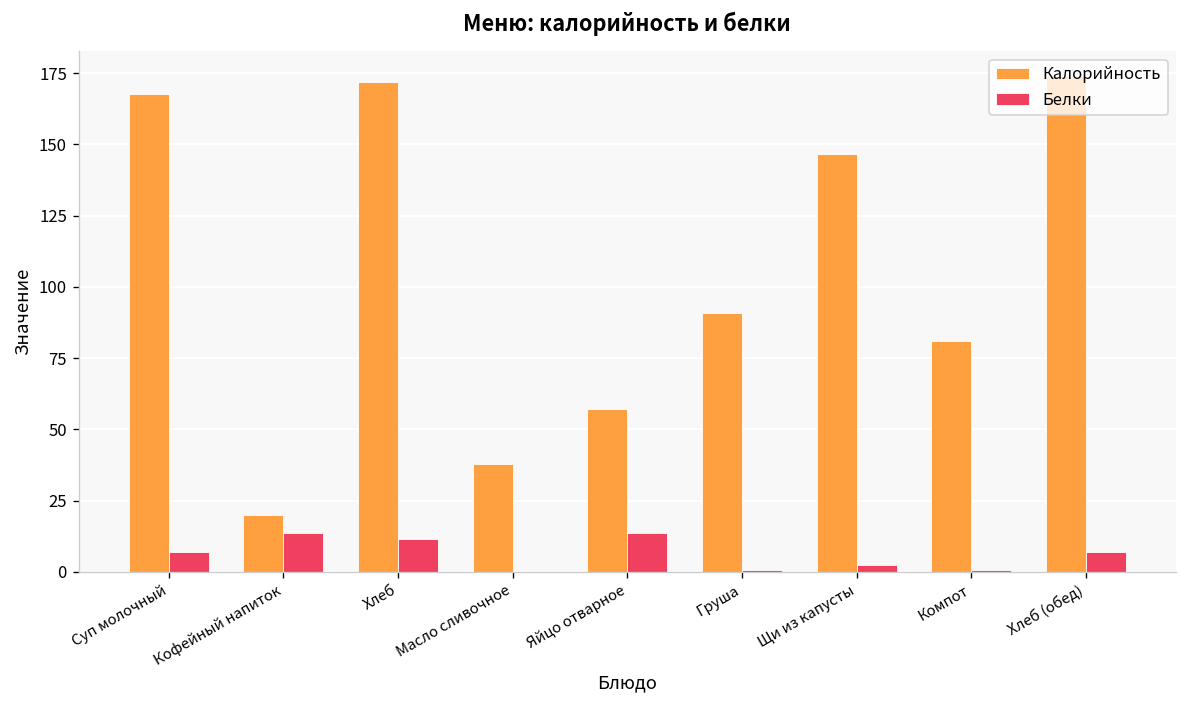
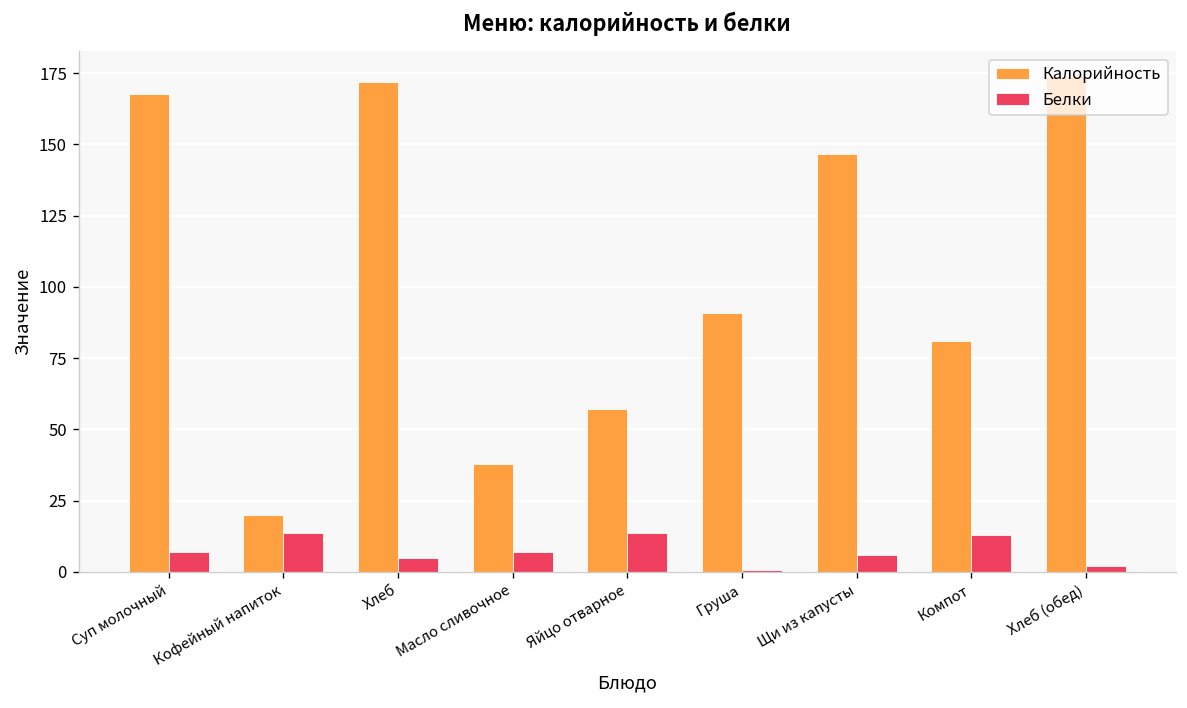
  {
    "Калорийность": {
      "Суп молочный": 168,
      "Кофейный напиток": 20,
      "Хлеб": 172,
      "Масло сливочное": 38,
      "Яйцо отварное": 57,
      "Груша": 91,
      "Щи из капусты": 147,
      "Компот": 81
    },
    "Белки": {
      "Суп молочный": 7,
      "Кофейный напиток": 14,
-     "Хлеб": 12,
-     "Масло сливочное": 0,
+     "Хлеб": 5,
+     "Масло сливочное": 7,
      "Яйцо отварное": 14,
-     "Щи из капусты": 3,
-     "Компот": 1,
-     "Хлеб (обед)": 7
+     "Щи из капусты": 6,
+     "Компот": 13,
+     "Хлеб (обед)": 2
    }
  }
